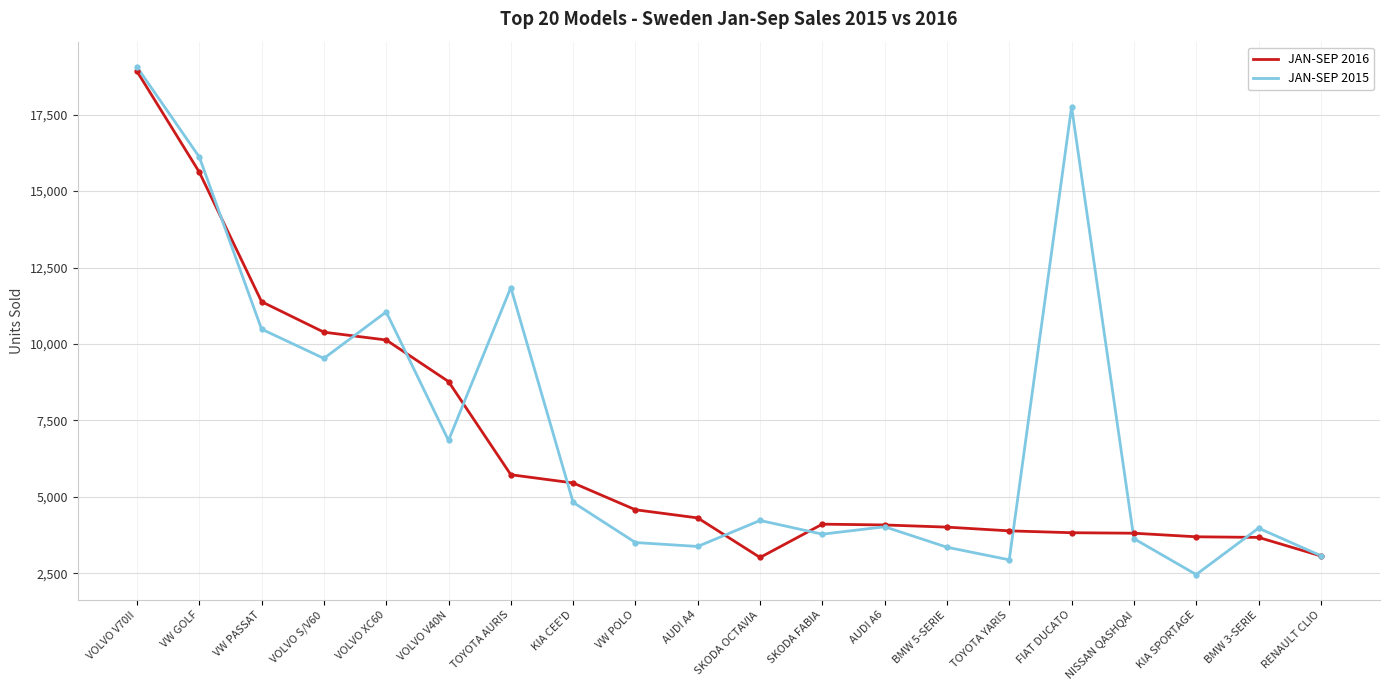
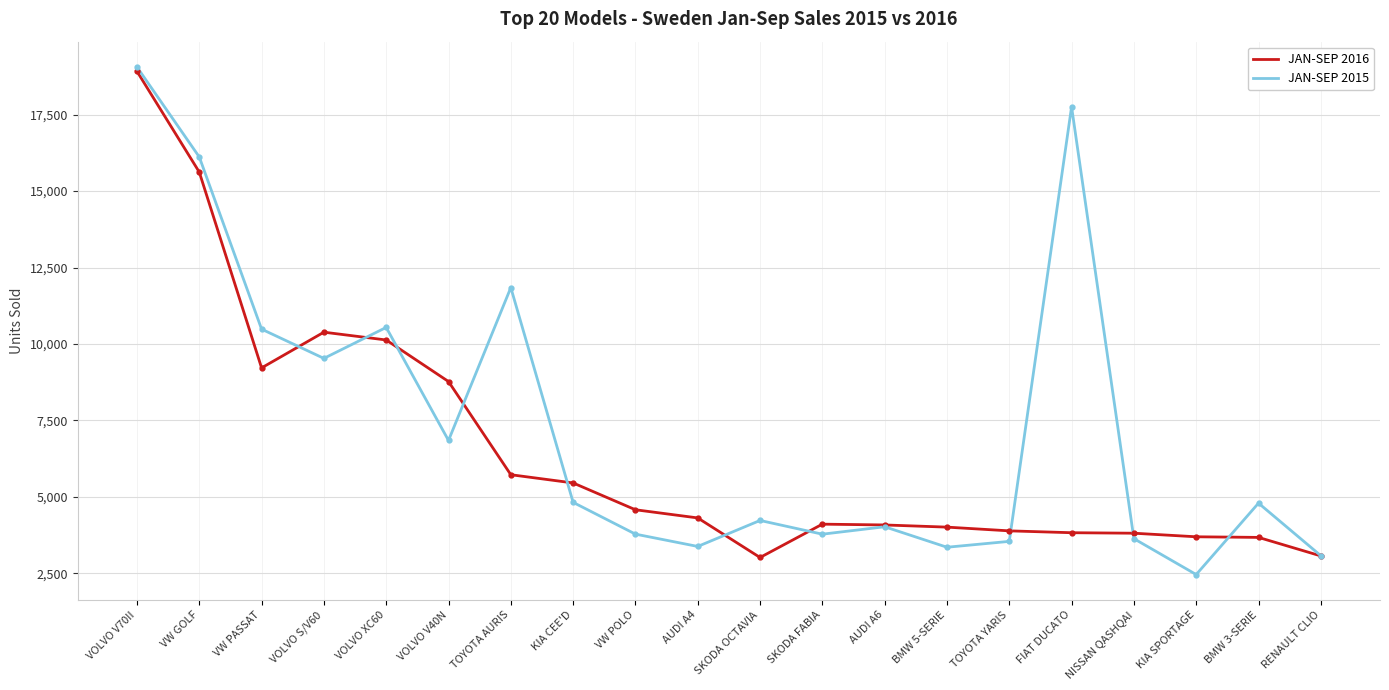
  {
    "JAN-SEP 2016": {
      "VOLVO V70II": "18,900",
      "VW GOLF": "15,600",
-     "VW PASSAT": "11,400",
+     "VW PASSAT": "9,200",
      "VOLVO S/V60": "10,400",
      "VOLVO XC60": "10,100",
      "VOLVO V40N": "8,800",
      "TOYOTA AURIS": "5,700",
      "KIA CEE'D": "5,500",
      "VW POLO": "4,600",
      "AUDI A4": "4,300",
      "SKODA OCTAVIA": "3,000",
      "SKODA FABIA": "4,100",
      "BMW 5-SERIE": "4,000",
      "TOYOTA YARIS": "3,900",
      "FIAT DUCATO": "3,800",
      "NISSAN QASHQAI": "3,800",
      "KIA SPORTAGE": "3,700",
      "BMW 3-SERIE": "3,700"
    },
    "JAN-SEP 2015": {
      "VOLVO V70II": "19,100",
      "VW GOLF": "16,100",
      "VW PASSAT": "10,500",
      "VOLVO S/V60": "9,500",
-     "VOLVO XC60": "11,000",
+     "VOLVO XC60": "10,500",
      "VOLVO V40N": "6,800",
      "TOYOTA AURIS": "11,800",
      "KIA CEE'D": "4,800",
-     "VW POLO": "3,500",
+     "VW POLO": "3,800",
      "AUDI A4": "3,400",
      "SKODA OCTAVIA": "4,200",
      "SKODA FABIA": "3,800",
      "BMW 5-SERIE": "3,400",
-     "TOYOTA YARIS": "2,900",
+     "TOYOTA YARIS": "3,500",
      "FIAT DUCATO": "17,800",
      "NISSAN QASHQAI": "3,600",
      "KIA SPORTAGE": "2,500",
-     "BMW 3-SERIE": "4,000"
+     "BMW 3-SERIE": "4,800"
    }
  }
